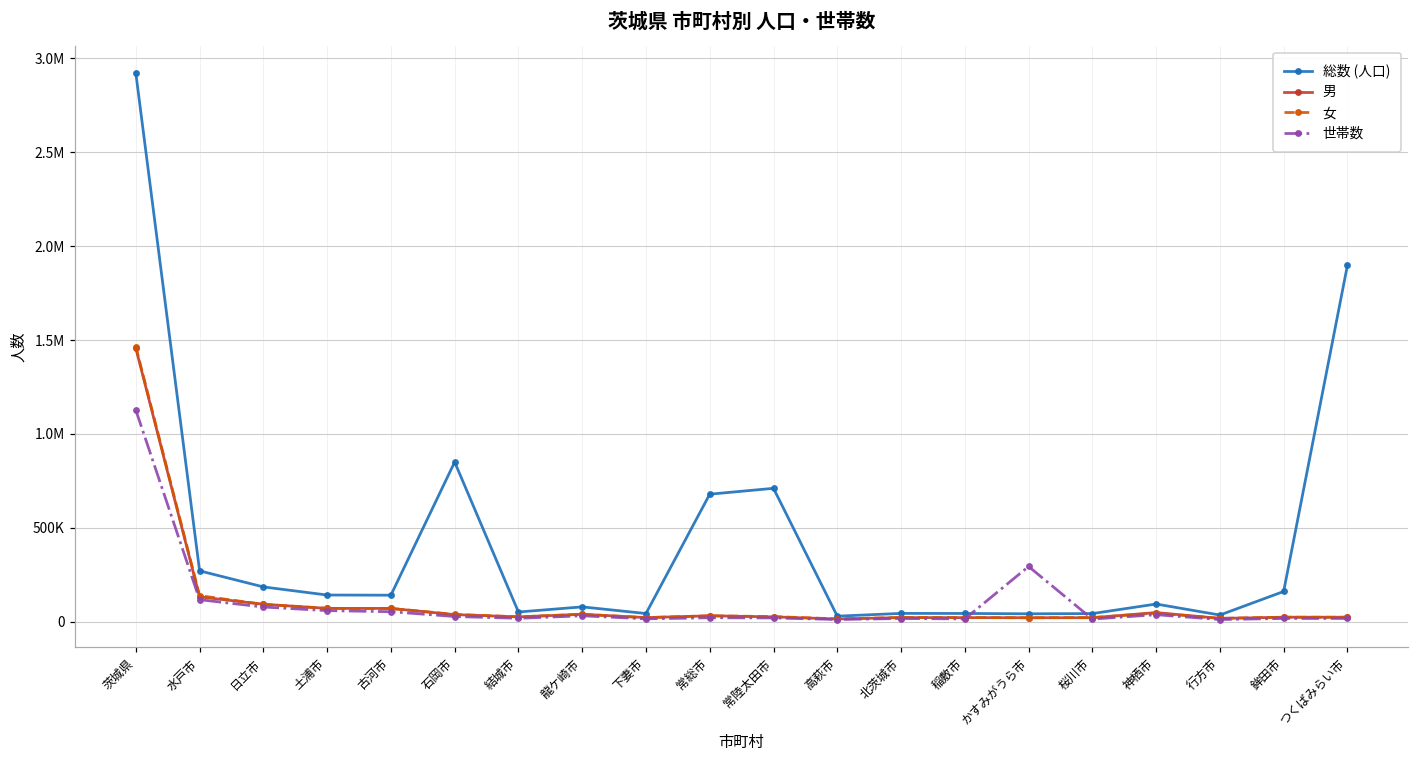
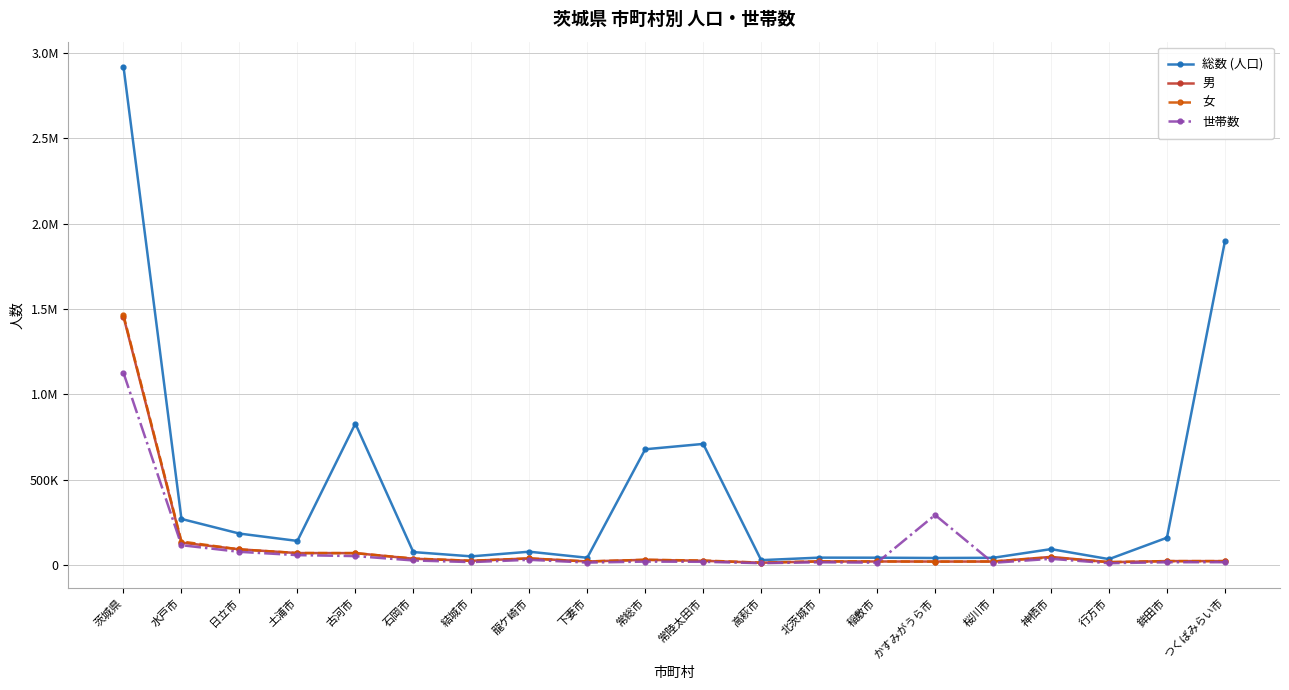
  {
    "総数 (人口)": {
      "茨城県": 2920000,
      "水戸市": 270000,
      "日立市": 190000,
      "土浦市": 140000,
-     "古河市": 140000,
-     "石岡市": 850000,
+     "古河市": 830000,
+     "石岡市": 80000,
      "結城市": 50000,
      "龍ケ崎市": 80000,
      "下妻市": 40000,
      "常総市": 680000,
      "常陸太田市": 710000,
      "北茨城市": 40000,
      "稲敷市": 40000,
      "かすみがうら市": 40000,
      "桜川市": 40000,
      "神栖市": 90000,
      "行方市": 40000,
      "鉾田市": 160000,
      "つくばみらい市": 1900000
    },
    "世帯数": {
      "茨城県": 1130000,
      "水戸市": 120000,
      "古河市": 50000,
      "かすみがうら市": 290000
    }
  }
